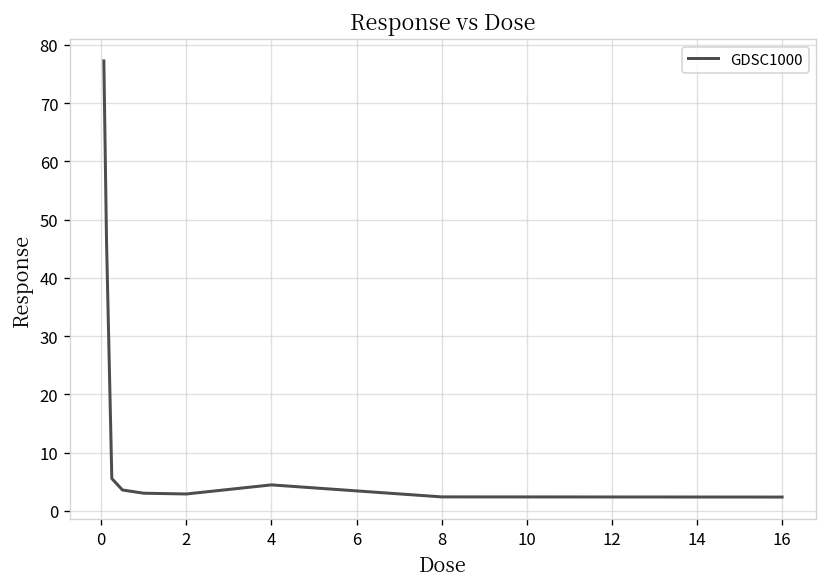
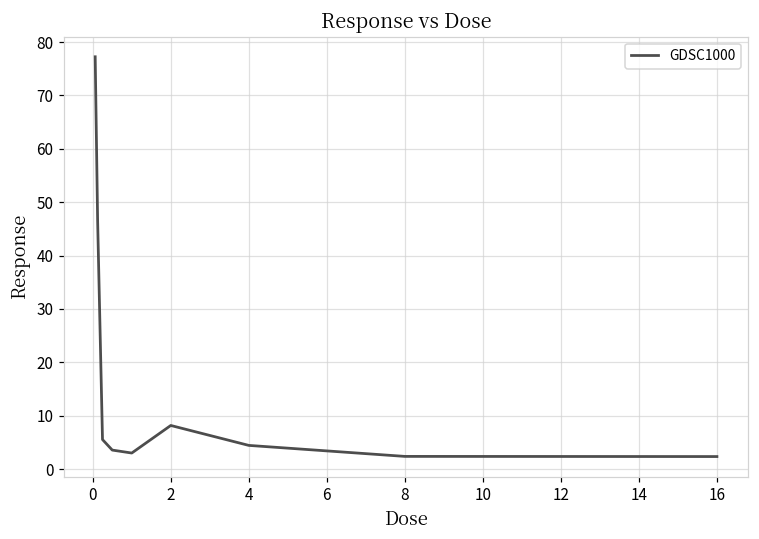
  {
-   "2": 3,
+   "2": 8,
    "4": 4,
    "8": 2,
    "16": 2
  }
